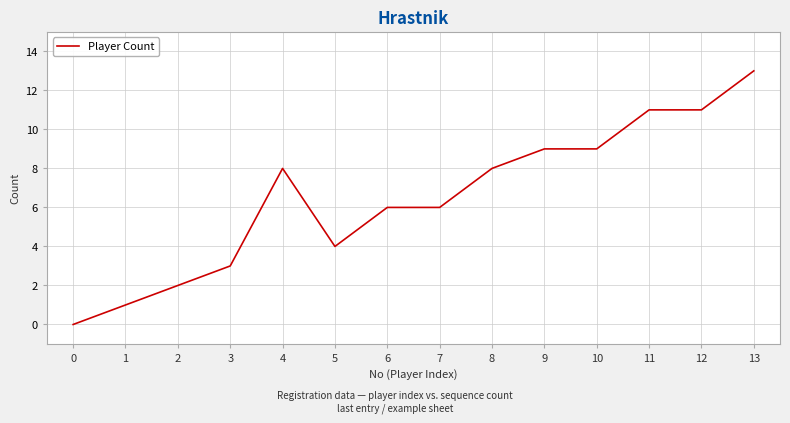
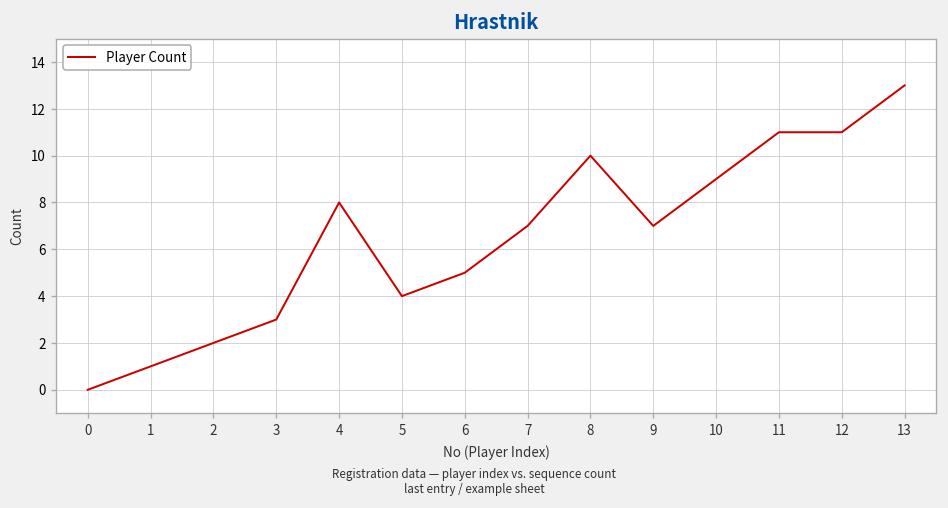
  {
    "0": 0,
    "1": 1,
    "2": 2,
    "3": 3,
    "4": 8,
    "5": 4,
-   "6": 6,
-   "7": 6,
-   "8": 8,
-   "9": 9,
+   "6": 5,
+   "7": 7,
+   "8": 10,
+   "9": 7,
    "10": 9,
    "11": 11,
    "12": 11,
    "13": 13
  }
